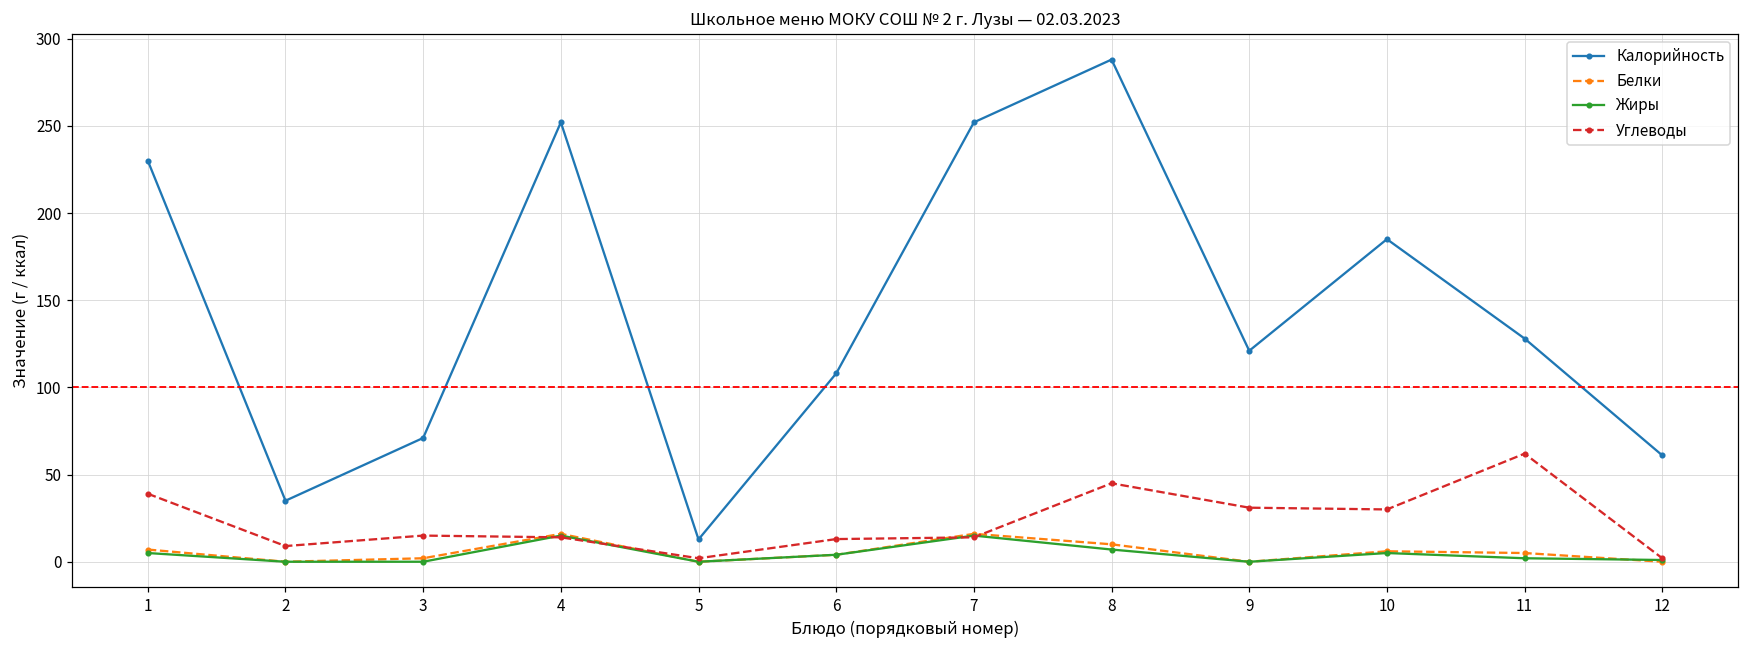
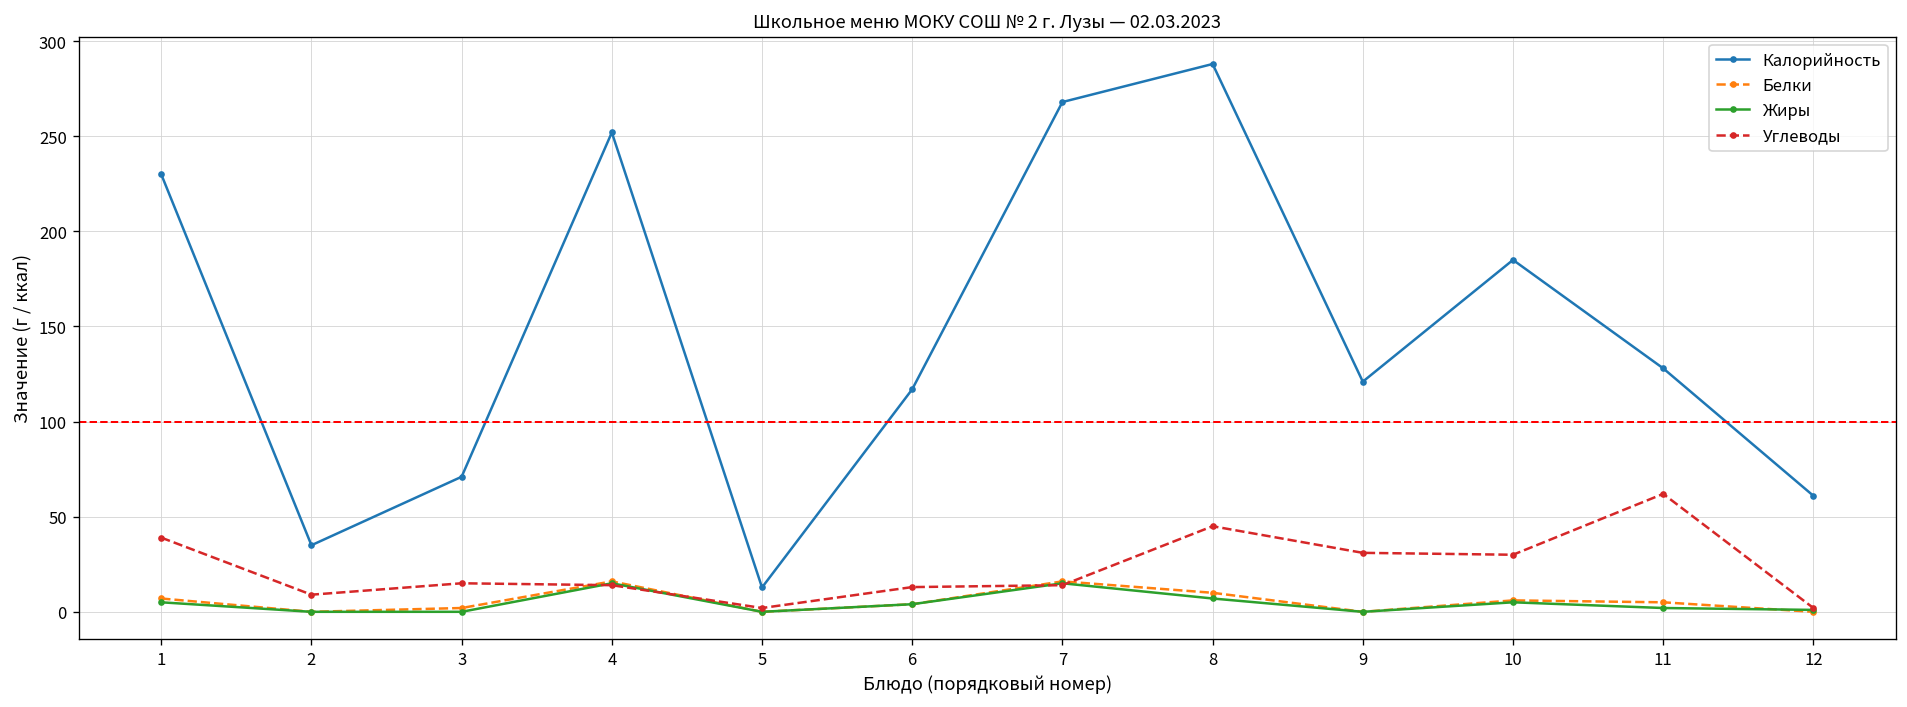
  {
    "Калорийность": {
      "1": 230,
      "2": 35,
      "3": 71,
      "4": 252,
      "5": 13,
-     "6": 108,
-     "7": 252,
+     "6": 117,
+     "7": 268,
      "8": 288,
      "9": 121,
      "10": 185,
      "11": 128,
      "12": 61
    },
    "Белки": {
      "1": 7,
      "3": 2,
      "8": 10,
      "11": 5
    },
    "Жиры": {
      "1": 5,
      "3": 0,
      "8": 7,
      "11": 2
    },
    "Углеводы": {
      "1": 39,
      "2": 9,
      "3": 15,
      "5": 2,
      "6": 13,
      "8": 45,
      "9": 31,
      "10": 30,
      "11": 62
    }
  }
